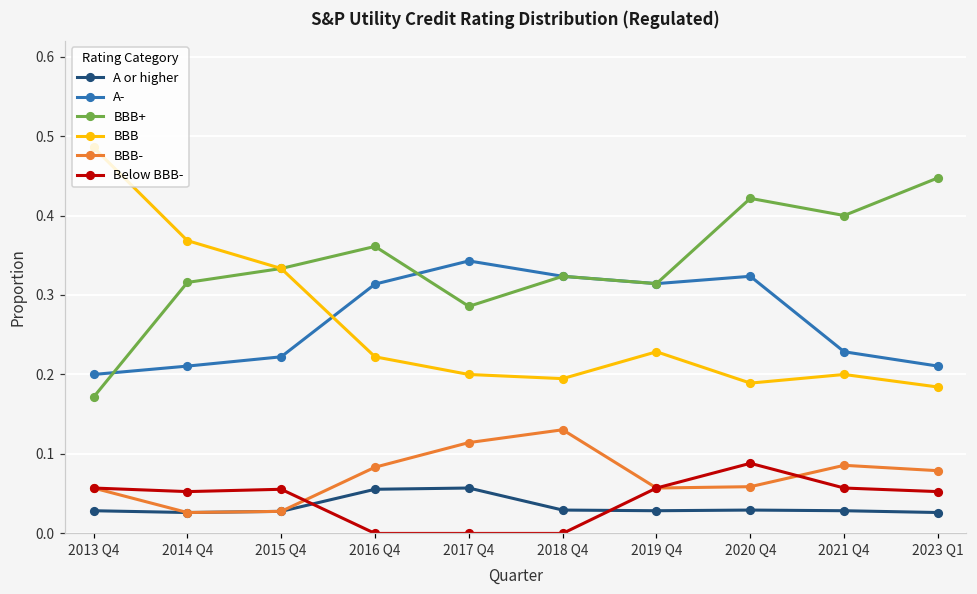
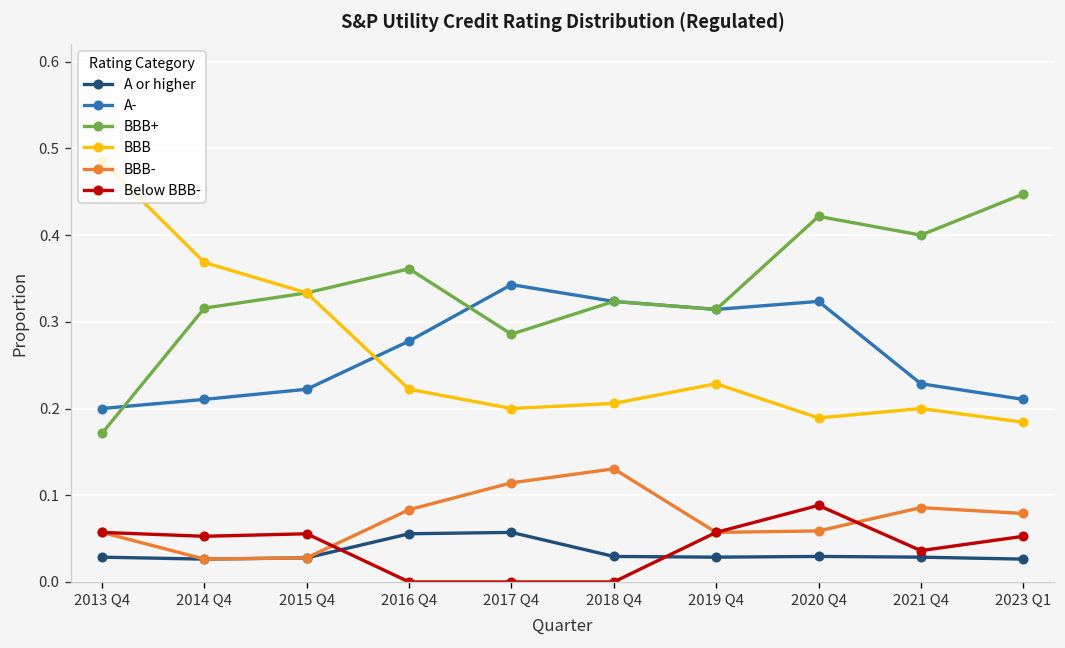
  {
    "A or higher": {
      "2013 Q4": 0.03,
      "2016 Q4": 0.06,
      "2017 Q4": 0.06,
      "2018 Q4": 0.03,
      "2019 Q4": 0.03,
      "2020 Q4": 0.03,
      "2021 Q4": 0.03,
      "2023 Q1": 0.03
    },
    "A-": {
      "2013 Q4": 0.20,
      "2014 Q4": 0.21,
      "2015 Q4": 0.22,
-     "2016 Q4": 0.31,
+     "2016 Q4": 0.28,
      "2017 Q4": 0.34,
      "2020 Q4": 0.32,
      "2021 Q4": 0.23,
      "2023 Q1": 0.21
    },
    "BBB+": {
      "2013 Q4": 0.17,
      "2014 Q4": 0.32,
      "2016 Q4": 0.36,
      "2017 Q4": 0.29,
      "2020 Q4": 0.42,
      "2021 Q4": 0.40,
      "2023 Q1": 0.45
    },
    "BBB": {
      "2014 Q4": 0.37,
      "2016 Q4": 0.22,
      "2017 Q4": 0.20,
-     "2018 Q4": 0.19,
+     "2018 Q4": 0.21,
      "2019 Q4": 0.23,
      "2020 Q4": 0.19,
      "2021 Q4": 0.20,
      "2023 Q1": 0.18
    },
    "BBB-": {
      "2016 Q4": 0.08,
      "2017 Q4": 0.11,
      "2018 Q4": 0.13,
      "2020 Q4": 0.06,
      "2021 Q4": 0.09,
      "2023 Q1": 0.08
    },
    "Below BBB-": {
      "2014 Q4": 0.05,
      "2015 Q4": 0.06,
      "2016 Q4": 0.00,
      "2017 Q4": 0.00,
      "2018 Q4": 0.00,
      "2020 Q4": 0.09,
-     "2021 Q4": 0.06,
+     "2021 Q4": 0.04,
      "2023 Q1": 0.05
    }
  }
